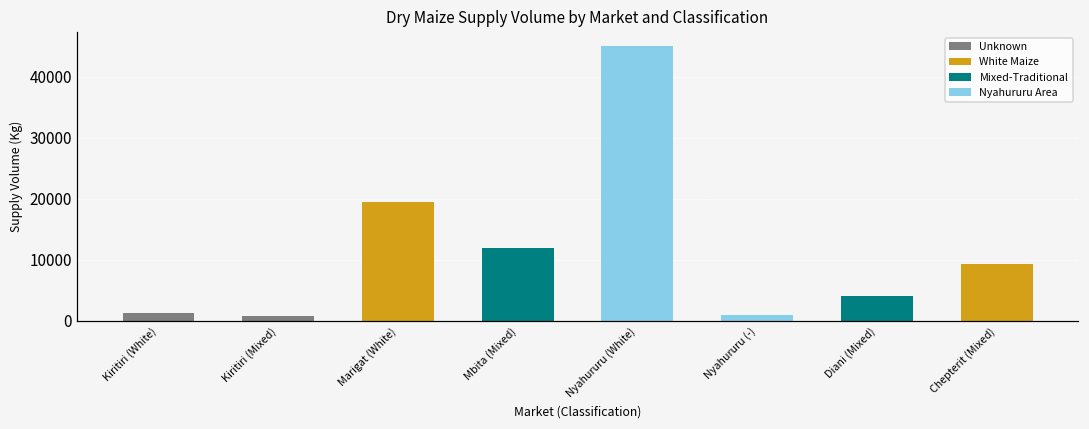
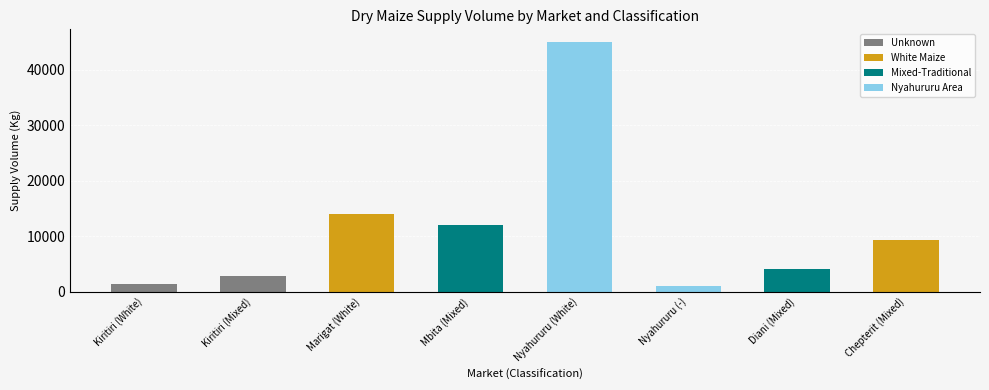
  {
    "Kiritiri (White)": 1000,
-   "Kiritiri (Mixed)": 1000,
-   "Marigat (White)": 19000,
+   "Kiritiri (Mixed)": 3000,
+   "Marigat (White)": 14000,
    "Mbita (Mixed)": 12000,
    "Nyahururu (White)": 45000,
    "Nyahururu (-)": 1000,
    "Diani (Mixed)": 4000,
    "Chepterit (Mixed)": 9000
  }
